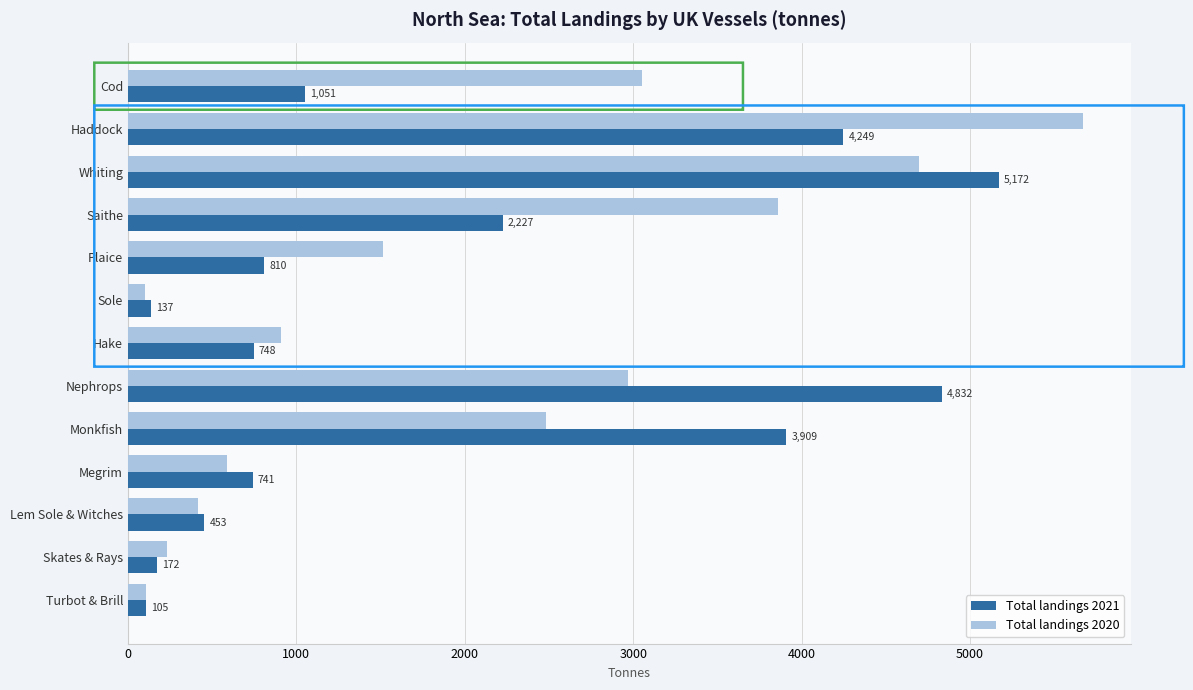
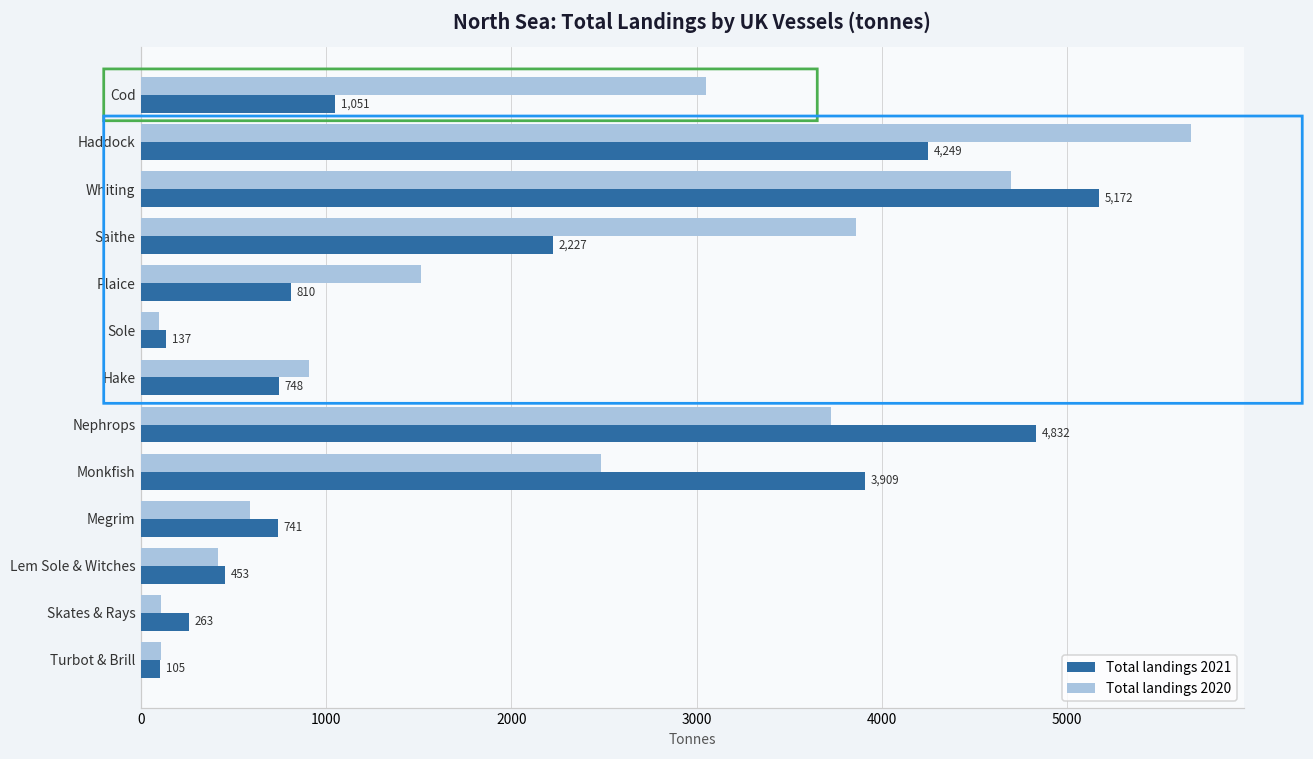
  {
    "Total landings 2021": {
      "Cod": "1,051",
      "Haddock": "4,249",
      "Whiting": "5,172",
      "Saithe": "2,227",
      "Plaice": "810",
      "Sole": "137",
      "Hake": "748",
      "Nephrops": "4,832",
      "Monkfish": "3,909",
      "Megrim": "741",
      "Lem Sole & Witches": "453",
-     "Skates & Rays": "172",
+     "Skates & Rays": "263",
      "Turbot & Brill": "105"
    },
    "Total landings 2020": {
      "Cod": "3050",
      "Haddock": "5670",
      "Whiting": "4700",
      "Saithe": "3860",
      "Plaice": "1510",
      "Sole": "100",
      "Hake": "910",
-     "Nephrops": "2970",
+     "Nephrops": "3720",
      "Monkfish": "2480",
      "Megrim": "590",
      "Lem Sole & Witches": "420",
-     "Skates & Rays": "230",
+     "Skates & Rays": "110",
      "Turbot & Brill": "110"
    }
  }
